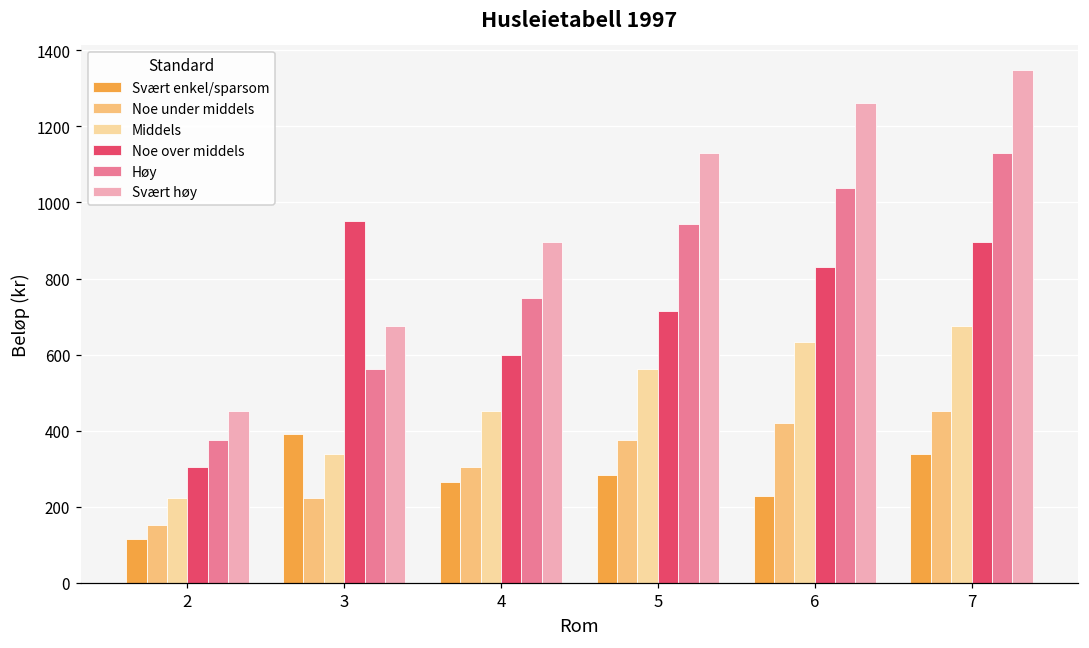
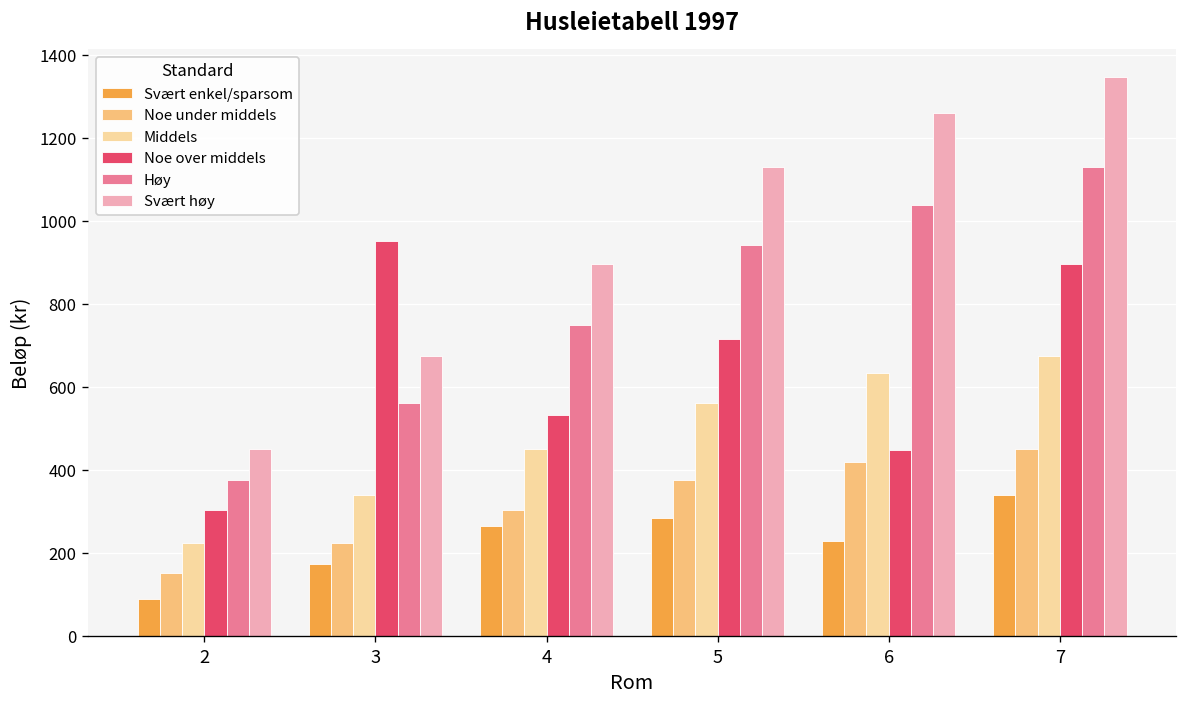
  {
    "Svært enkel/sparsom": {
-     "2": 120,
-     "3": 390,
+     "2": 90,
+     "3": 170,
      "4": 270,
      "5": 280,
      "6": 230,
      "7": 340
    },
    "Noe over middels": {
      "2": 300,
      "3": 950,
-     "4": 600,
+     "4": 530,
      "5": 720,
-     "6": 830,
+     "6": 450,
      "7": 900
    }
  }
